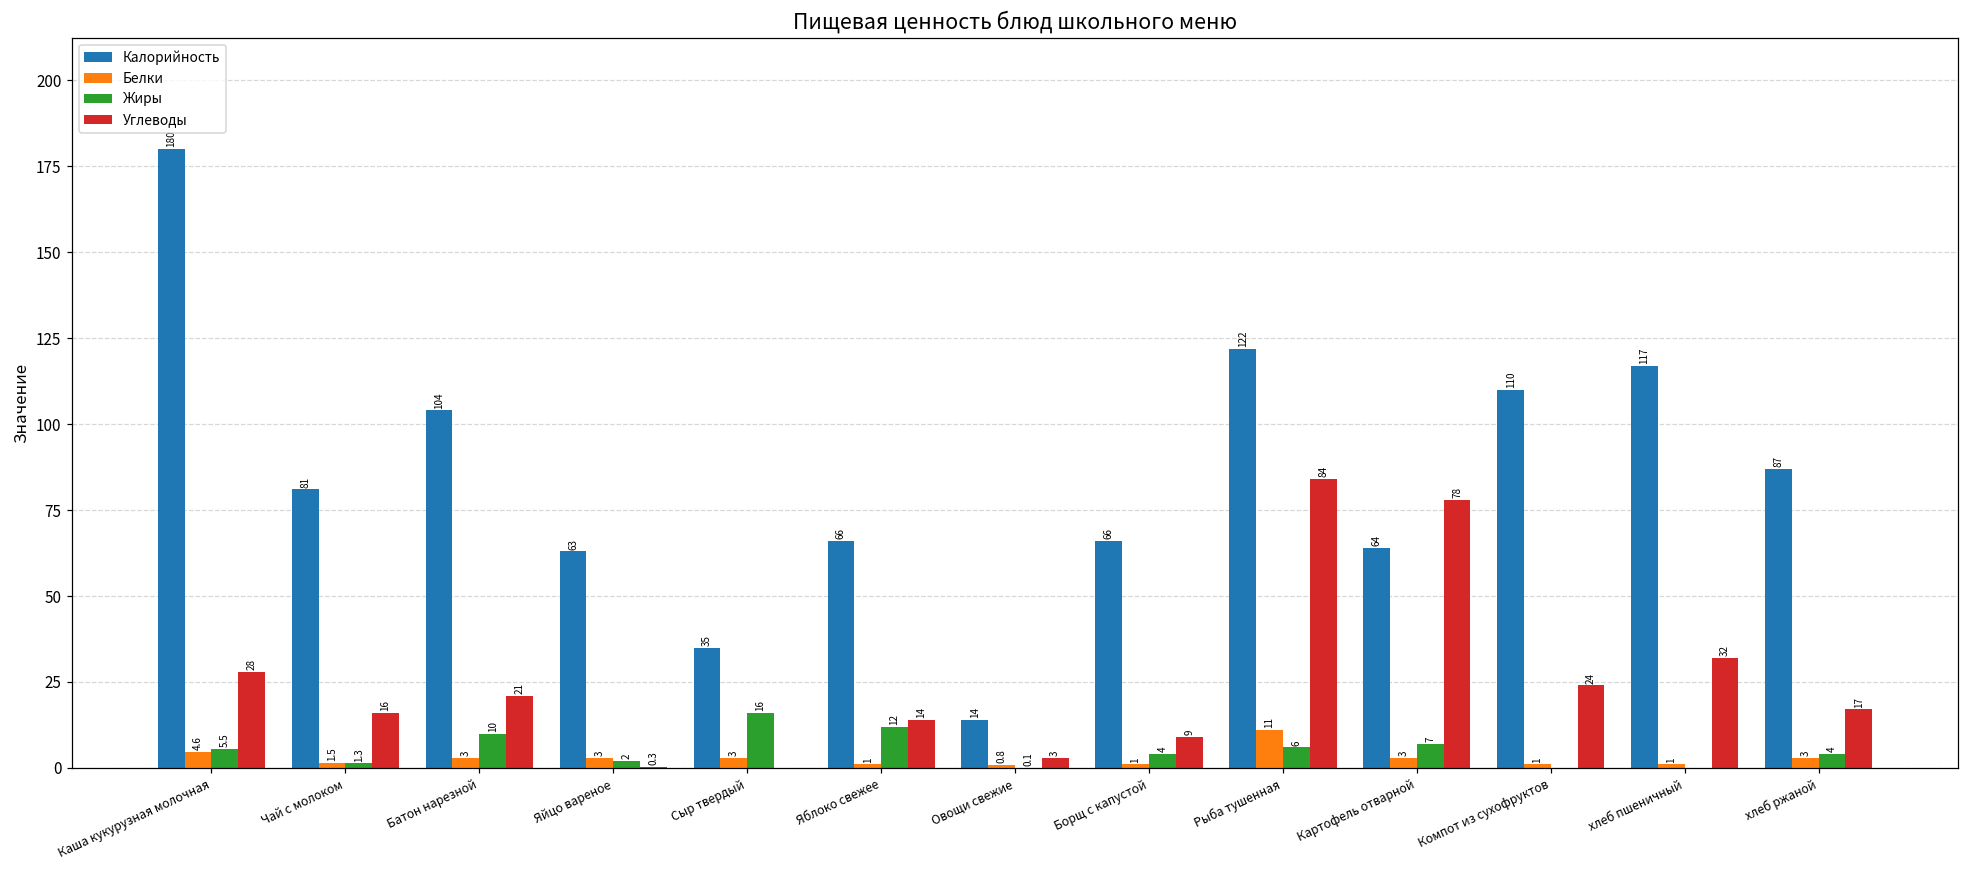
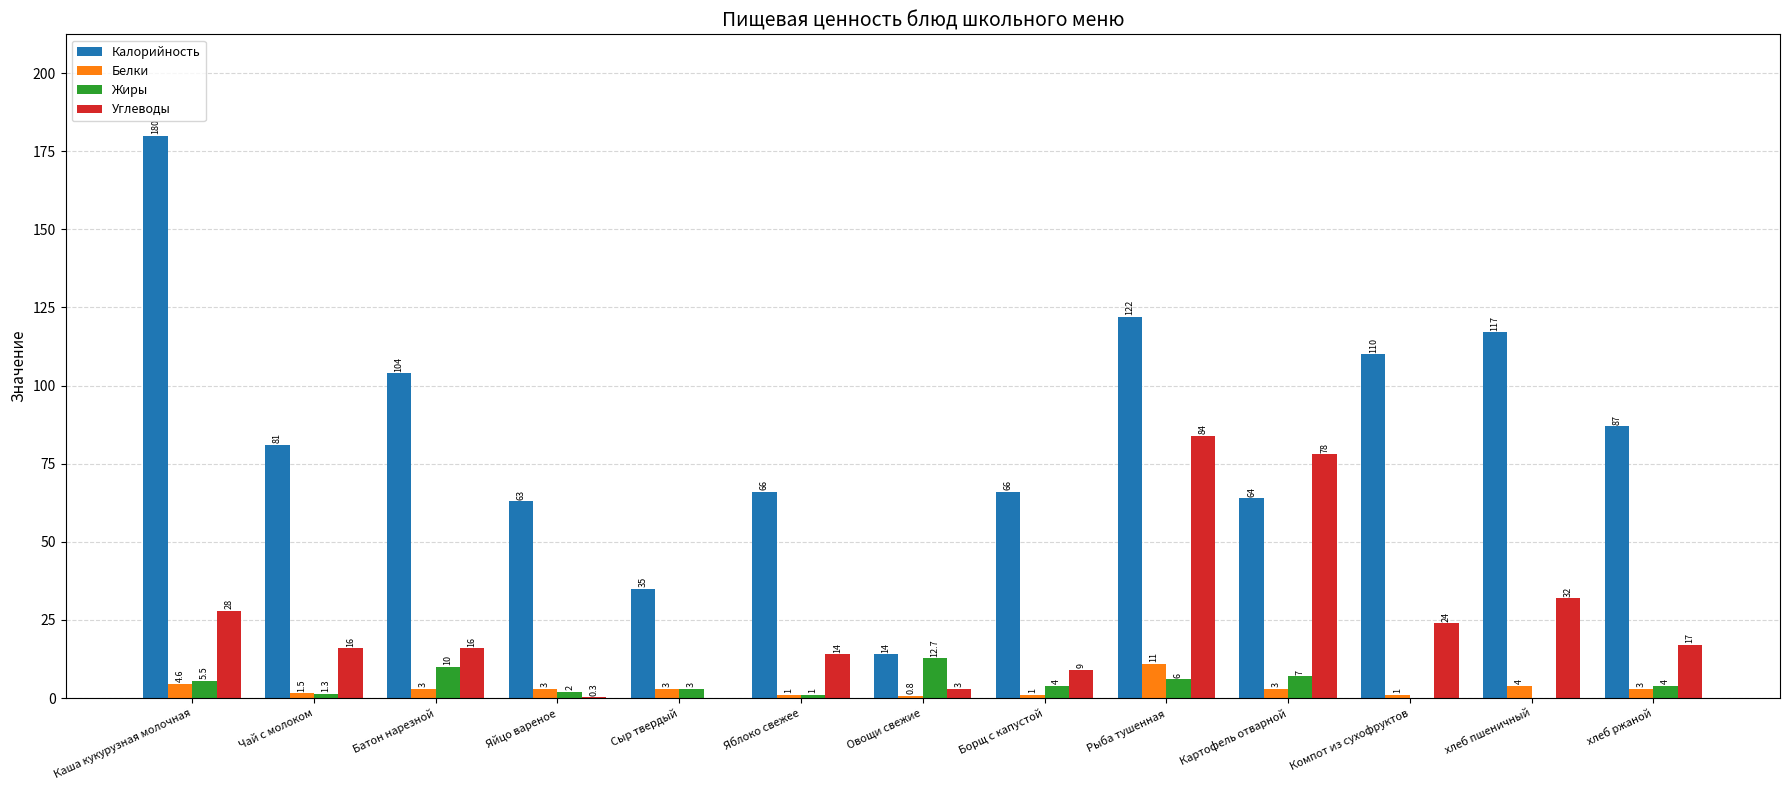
  {
    "Калорийность": {
      "Чай с молоком": 81,
      "Батон нарезной": 104,
      "Яйцо вареное": 63,
      "Сыр твердый": 35,
      "Яблоко свежее": 66,
      "Овощи свежие": 14,
      "Борщ с капустой": 66,
      "Рыба тушенная": 122,
      "Картофель отварной": 64,
      "Компот из сухофруктов": 110,
      "хлеб пшеничный": 117,
      "хлеб ржаной": 87
    },
    "Белки": {
      "Каша кукурузная молочная": 4.6,
      "Чай с молоком": 1.5,
      "Батон нарезной": 3,
      "Яйцо вареное": 3,
      "Сыр твердый": 3,
      "Яблоко свежее": 1,
      "Овощи свежие": 0.8,
      "Борщ с капустой": 1,
      "Рыба тушенная": 11,
      "Картофель отварной": 3,
      "Компот из сухофруктов": 1,
-     "хлеб пшеничный": 1,
+     "хлеб пшеничный": 4,
      "хлеб ржаной": 3
    },
    "Жиры": {
      "Каша кукурузная молочная": 5.5,
      "Чай с молоком": 1.3,
      "Батон нарезной": 10,
      "Яйцо вареное": 2,
-     "Сыр твердый": 16,
-     "Яблоко свежее": 12,
-     "Овощи свежие": 0.1,
+     "Сыр твердый": 3,
+     "Яблоко свежее": 1,
+     "Овощи свежие": 12.7,
      "Борщ с капустой": 4,
      "Рыба тушенная": 6,
      "Картофель отварной": 7,
      "хлеб ржаной": 4
    },
    "Углеводы": {
      "Каша кукурузная молочная": 28,
      "Чай с молоком": 16,
-     "Батон нарезной": 21,
+     "Батон нарезной": 16,
      "Яйцо вареное": 0.3,
      "Яблоко свежее": 14,
      "Овощи свежие": 3,
      "Борщ с капустой": 9,
      "Рыба тушенная": 84,
      "Картофель отварной": 78,
      "Компот из сухофруктов": 24,
      "хлеб пшеничный": 32,
      "хлеб ржаной": 17
    }
  }
